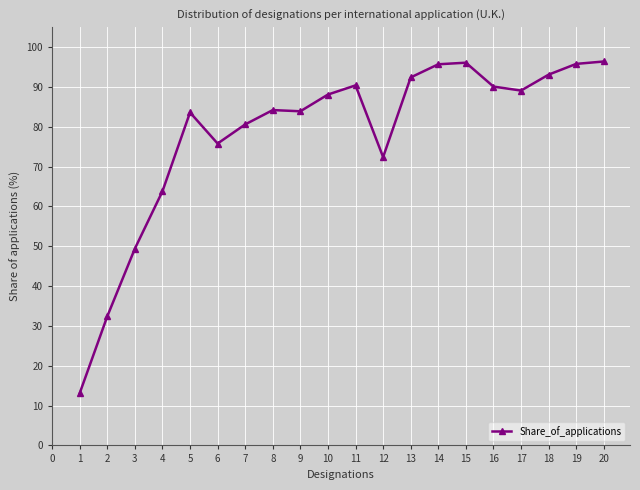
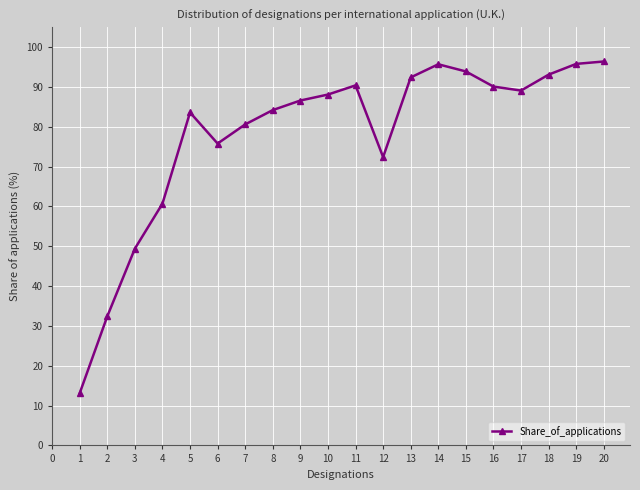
  {
    "1": 13,
    "2": 32,
    "3": 49,
-   "4": 64,
+   "4": 61,
    "5": 84,
    "6": 76,
    "7": 81,
    "8": 84,
-   "9": 84,
+   "9": 87,
    "10": 88,
    "11": 90,
    "12": 72,
    "13": 92,
    "14": 96,
-   "15": 96,
+   "15": 94,
    "16": 90,
    "17": 89,
    "18": 93,
    "19": 96,
    "20": 96
  }
